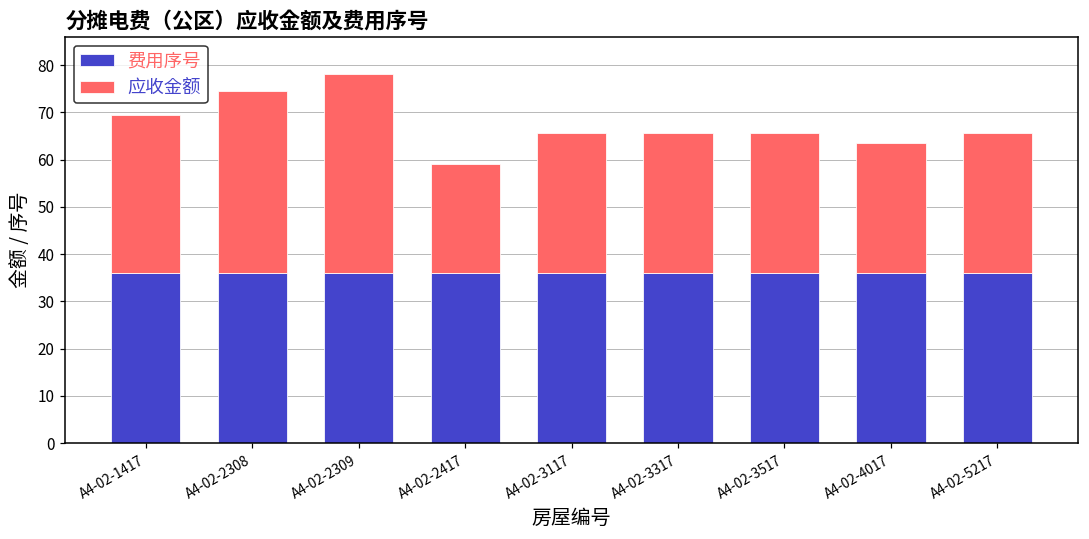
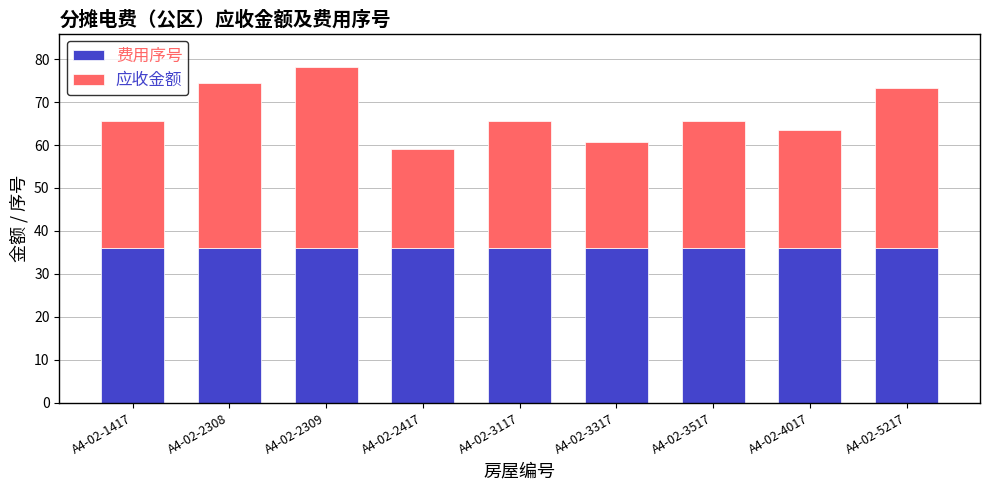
  {
    "费用序号": {
      "A4-02-1417": 36,
      "A4-02-2308": 36,
      "A4-02-2309": 36,
      "A4-02-2417": 36,
      "A4-02-3117": 36,
      "A4-02-3317": 36,
      "A4-02-3517": 36,
      "A4-02-4017": 36,
      "A4-02-5217": 36
    },
    "应收金额": {
-     "A4-02-1417": 34,
+     "A4-02-1417": 30,
      "A4-02-2308": 38,
      "A4-02-2309": 42,
      "A4-02-2417": 23,
      "A4-02-3117": 30,
-     "A4-02-3317": 30,
+     "A4-02-3317": 25,
      "A4-02-3517": 30,
      "A4-02-4017": 28,
-     "A4-02-5217": 30
+     "A4-02-5217": 37
    }
  }
